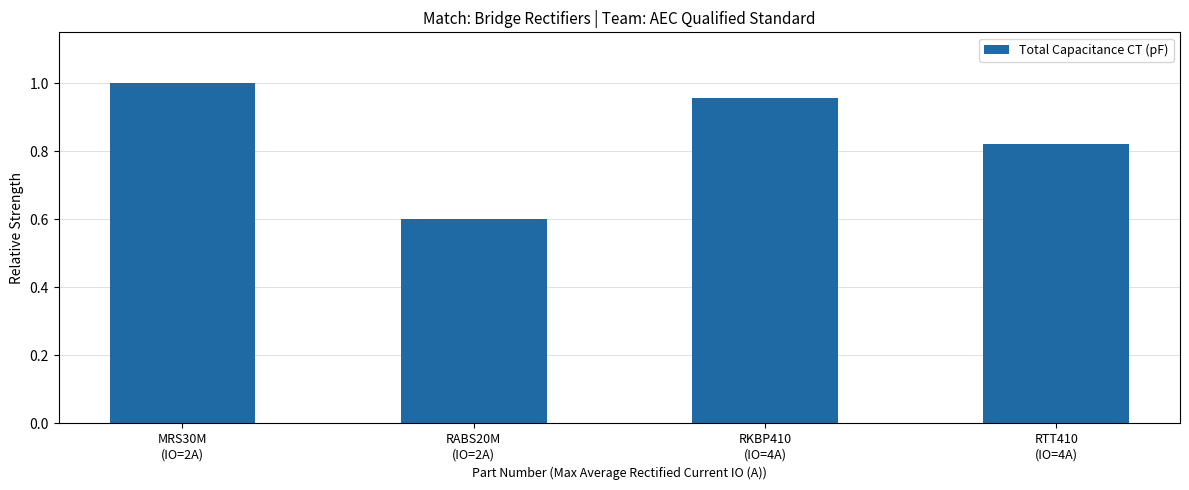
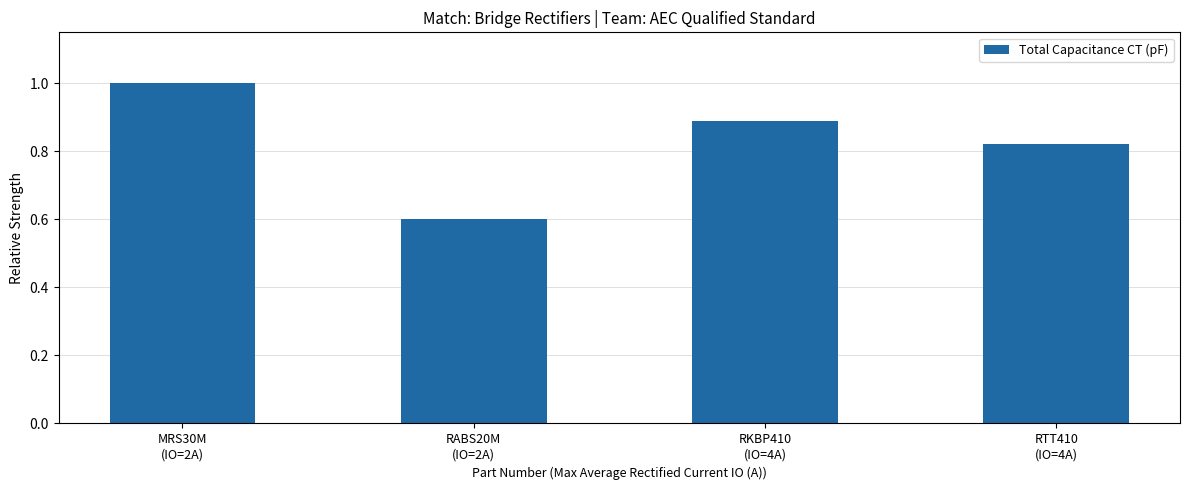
  {
    "MRS30M (IO=2A)": 1.00,
    "RABS20M (IO=2A)": 0.60,
-   "RKBP410 (IO=4A)": 0.96,
+   "RKBP410 (IO=4A)": 0.89,
    "RTT410 (IO=4A)": 0.82
  }
